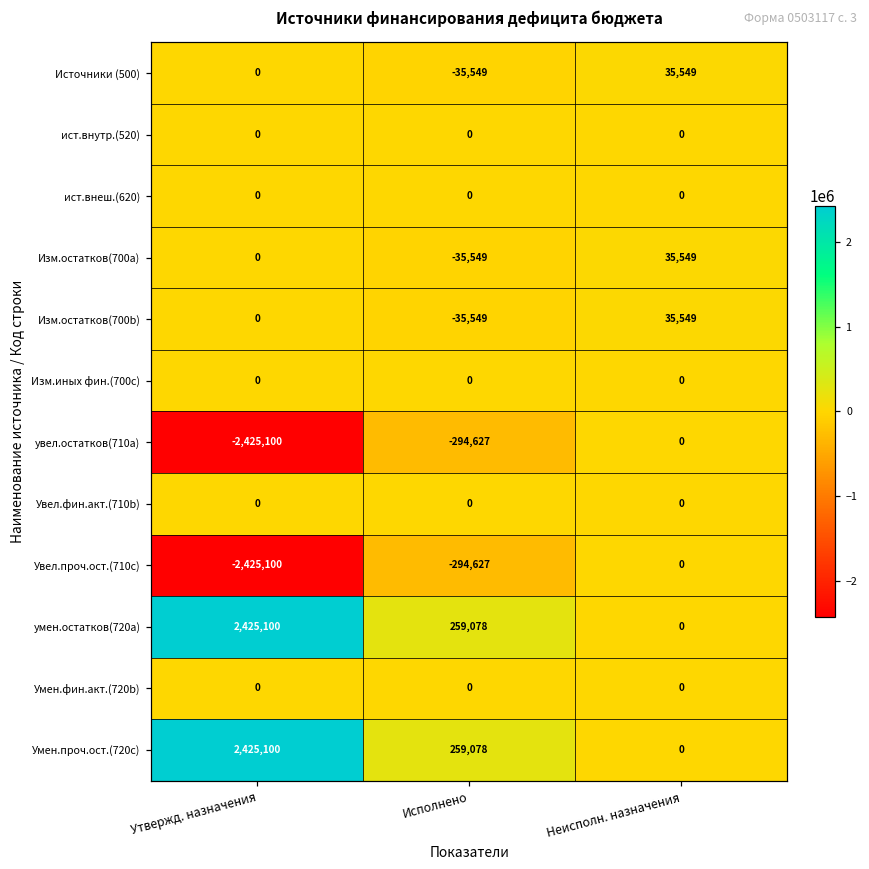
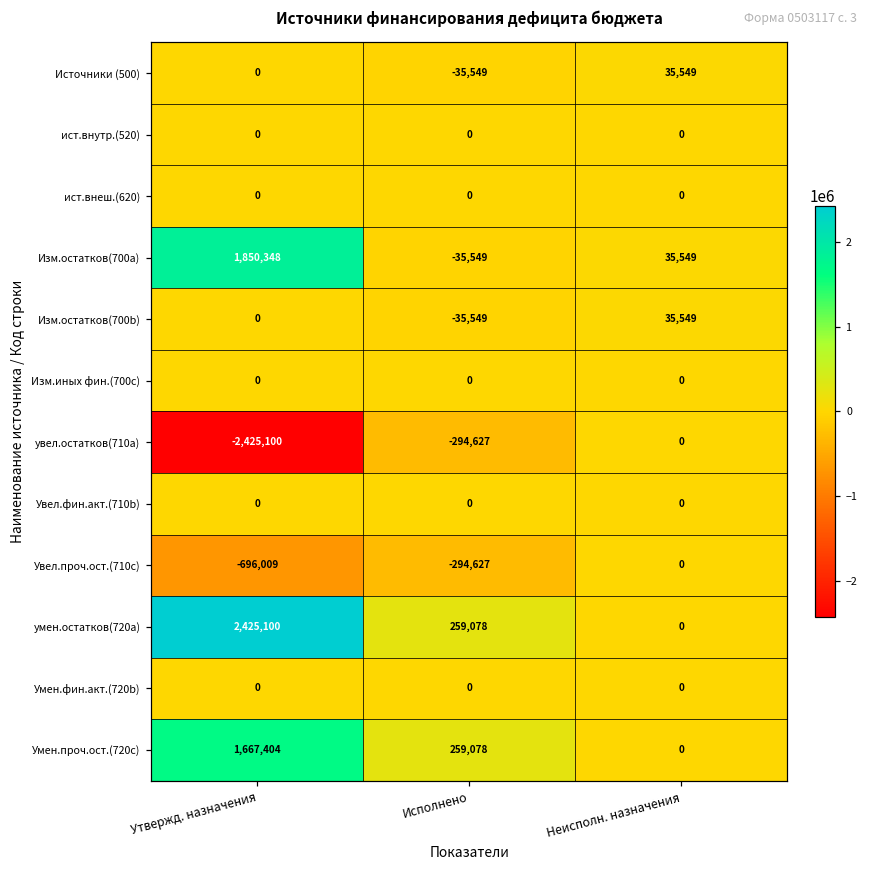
  {
    "Источники (500)": {
      "Утвержд. назначения": "0",
      "Исполнено": "-35,549",
      "Неисполн. назначения": "35,549"
    },
    "ист.внутр.(520)": {
      "Утвержд. назначения": "0",
      "Исполнено": "0",
      "Неисполн. назначения": "0"
    },
    "ист.внеш.(620)": {
      "Утвержд. назначения": "0",
      "Исполнено": "0",
      "Неисполн. назначения": "0"
    },
    "Изм.остатков(700a)": {
-     "Утвержд. назначения": "0",
+     "Утвержд. назначения": "1,850,348",
      "Исполнено": "-35,549",
      "Неисполн. назначения": "35,549"
    },
    "Изм.остатков(700b)": {
      "Утвержд. назначения": "0",
      "Исполнено": "-35,549",
      "Неисполн. назначения": "35,549"
    },
    "Изм.иных фин.(700c)": {
      "Утвержд. назначения": "0",
      "Исполнено": "0",
      "Неисполн. назначения": "0"
    },
    "увел.остатков(710a)": {
      "Утвержд. назначения": "-2,425,100",
      "Исполнено": "-294,627",
      "Неисполн. назначения": "0"
    },
    "Увел.фин.акт.(710b)": {
      "Утвержд. назначения": "0",
      "Исполнено": "0",
      "Неисполн. назначения": "0"
    },
    "Увел.проч.ост.(710c)": {
-     "Утвержд. назначения": "-2,425,100",
+     "Утвержд. назначения": "-696,009",
      "Исполнено": "-294,627",
      "Неисполн. назначения": "0"
    },
    "умен.остатков(720a)": {
      "Утвержд. назначения": "2,425,100",
      "Исполнено": "259,078",
      "Неисполн. назначения": "0"
    },
    "Умен.фин.акт.(720b)": {
      "Утвержд. назначения": "0",
      "Исполнено": "0",
      "Неисполн. назначения": "0"
    },
    "Умен.проч.ост.(720c)": {
-     "Утвержд. назначения": "2,425,100",
+     "Утвержд. назначения": "1,667,404",
      "Исполнено": "259,078",
      "Неисполн. назначения": "0"
    }
  }
